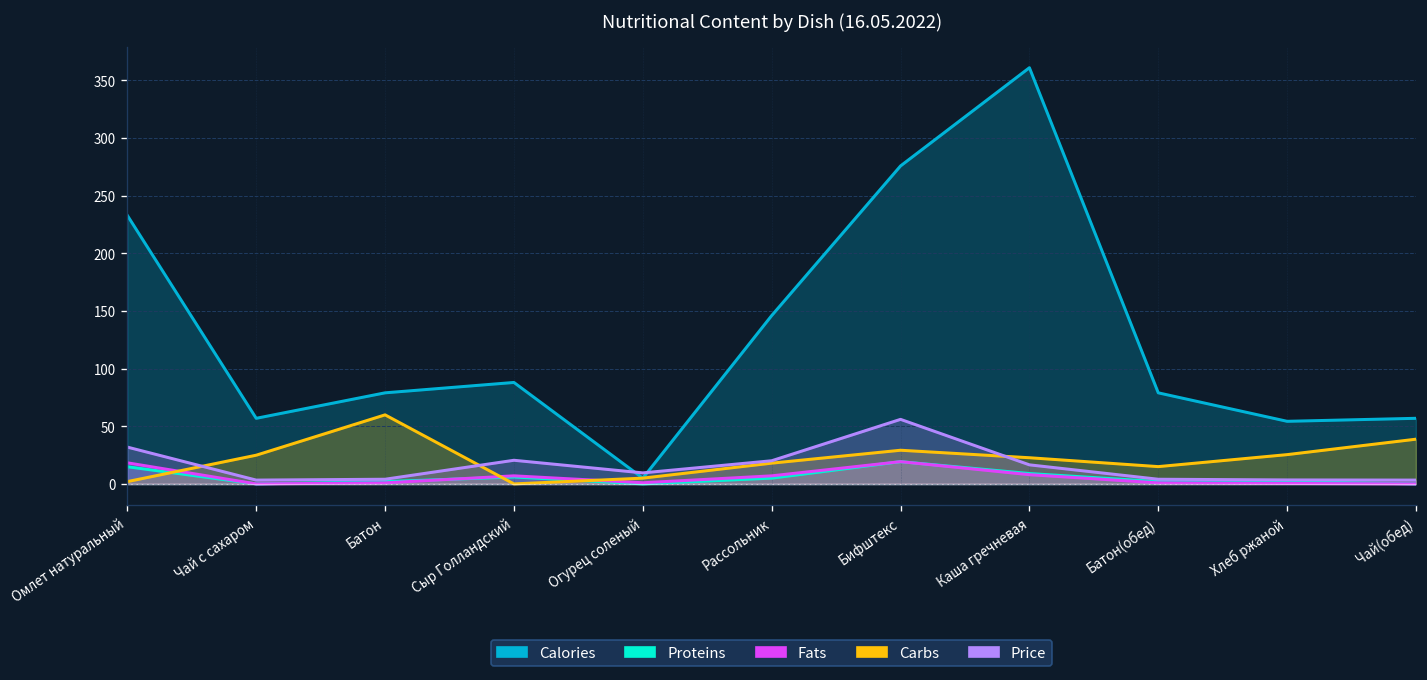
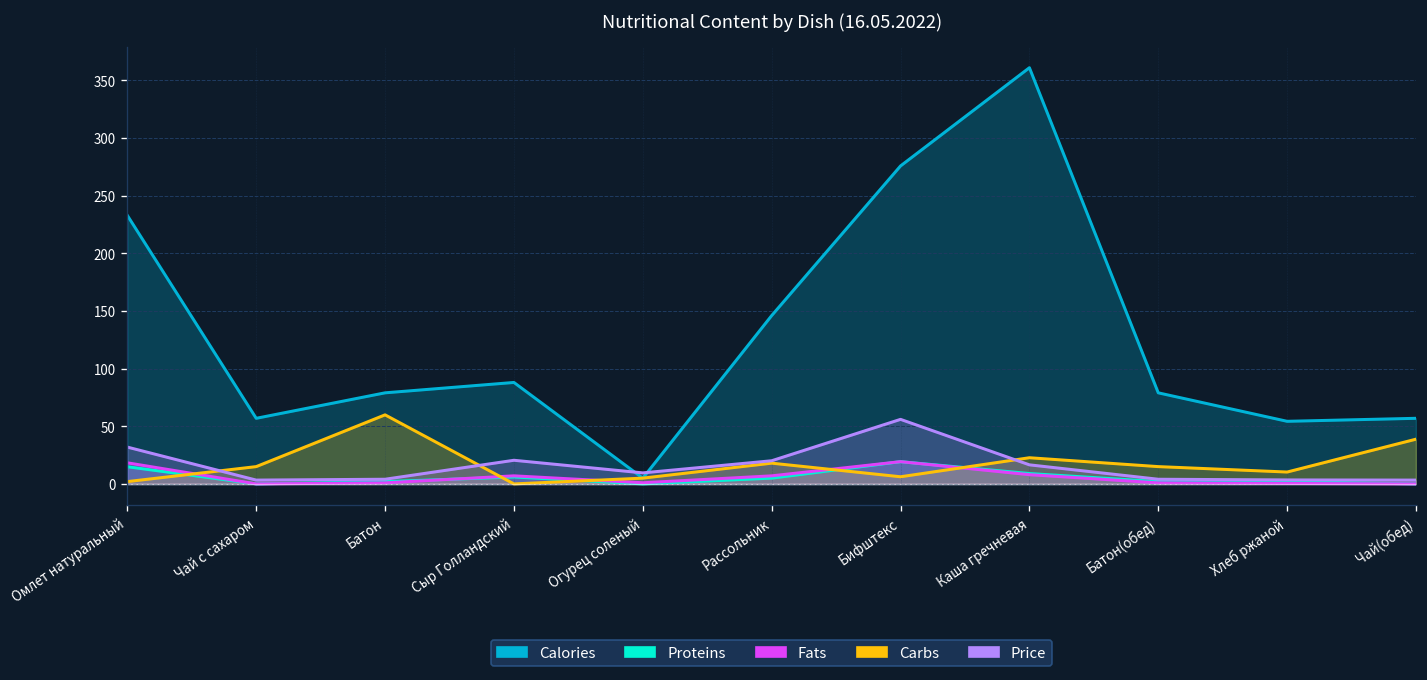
  {
    "Carbs": {
      "Омлет натуральный": 0,
-     "Чай с сахаром": 25,
+     "Чай с сахаром": 15,
      "Батон": 60,
      "Сыр Голландский": 0,
-     "Бифштекс": 30,
+     "Бифштекс": 10,
      "Каша гречневая": 20,
      "Батон(обед)": 20,
-     "Хлеб ржаной": 30,
+     "Хлеб ржаной": 10,
      "Чай(обед)": 40
    }
  }
